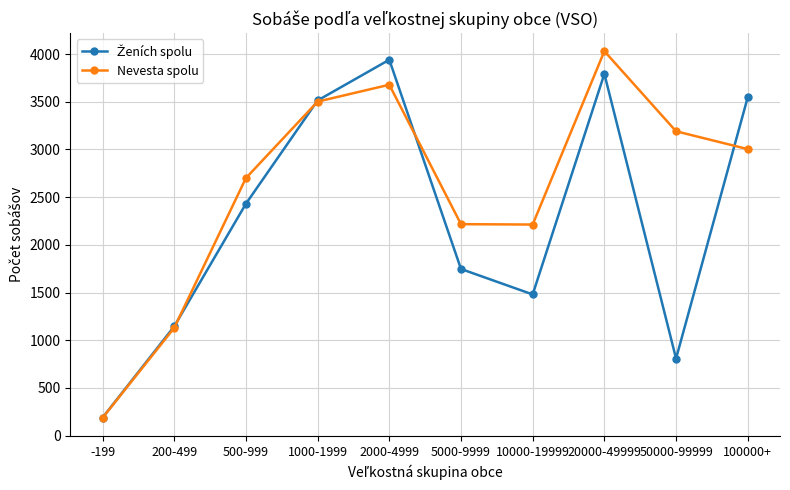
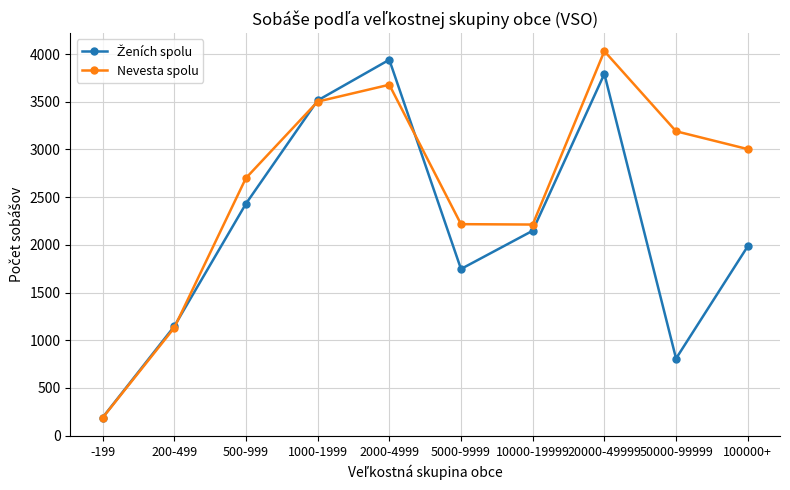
  {
    "Ženích spolu": {
      "500-999": 2400,
      "2000-4999": 3900,
      "5000-9999": 1700,
-     "10000-19999": 1500,
+     "10000-19999": 2100,
      "20000-49999": 3800,
      "50000-99999": 800,
-     "100000+": 3500
+     "100000+": 2000
    },
    "Nevesta spolu": {
      "500-999": 2700,
      "2000-4999": 3700,
      "5000-9999": 2200,
      "10000-19999": 2200,
      "20000-49999": 4000,
      "50000-99999": 3200,
      "100000+": 3000
    }
  }
